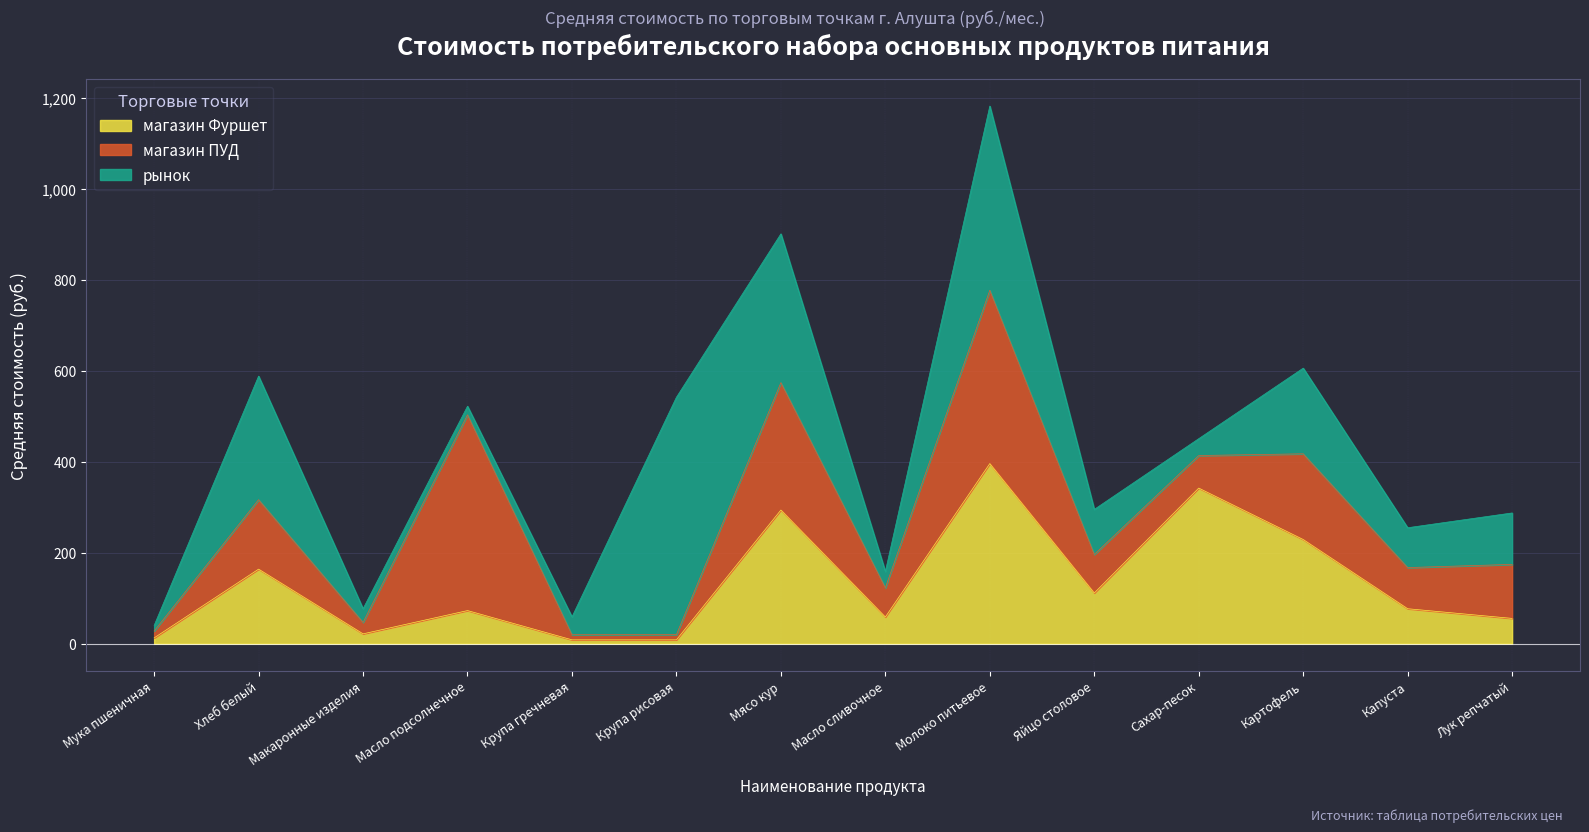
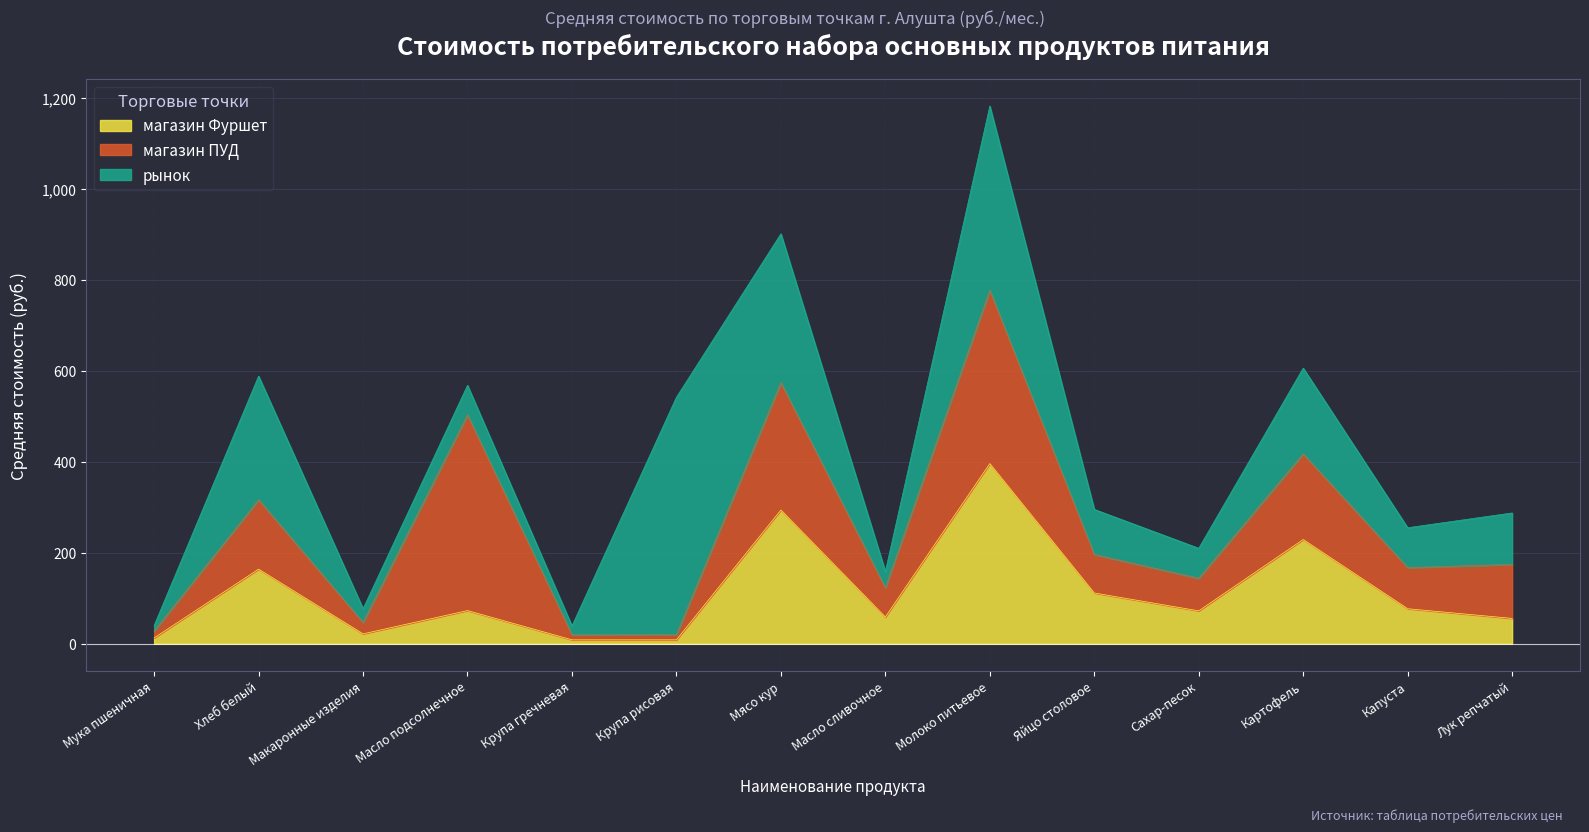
  {
    "магазин Фуршет": {
      "Мука пшеничная": 10,
      "Хлеб белый": 160,
      "Макаронные изделия": 20,
      "Масло подсолнечное": 70,
      "Крупа гречневая": 10,
      "Крупа рисовая": 10,
      "Мясо кур": 290,
      "Масло сливочное": 60,
      "Молоко питьевое": 400,
      "Яйцо столовое": 110,
-     "Сахар-песок": 340,
+     "Сахар-песок": 70,
      "Картофель": 230,
      "Капуста": 80,
      "Лук репчатый": 60
    },
    "магазин ПУД": {
      "Мука пшеничная": 20,
      "Хлеб белый": 150,
      "Макаронные изделия": 30,
      "Масло подсолнечное": 430,
      "Крупа гречневая": 10,
      "Крупа рисовая": 10,
      "Мясо кур": 280,
      "Масло сливочное": 60,
      "Молоко питьевое": 380,
      "Яйцо столовое": 80,
      "Сахар-песок": 70,
      "Картофель": 190,
      "Капуста": 90,
      "Лук репчатый": 120
    },
    "рынок": {
      "Мука пшеничная": 10,
      "Хлеб белый": 270,
      "Макаронные изделия": 30,
-     "Масло подсолнечное": 20,
-     "Крупа гречневая": 40,
+     "Масло подсолнечное": 60,
+     "Крупа гречневая": 20,
      "Крупа рисовая": 520,
      "Мясо кур": 330,
      "Масло сливочное": 40,
      "Молоко питьевое": 400,
      "Яйцо столовое": 100,
-     "Сахар-песок": 40,
+     "Сахар-песок": 70,
      "Картофель": 190,
      "Капуста": 90,
      "Лук репчатый": 110
    }
  }
